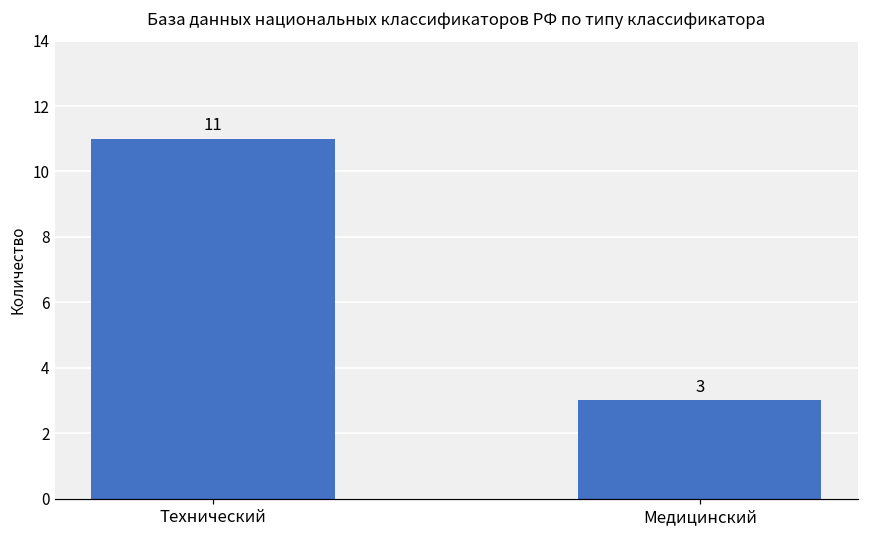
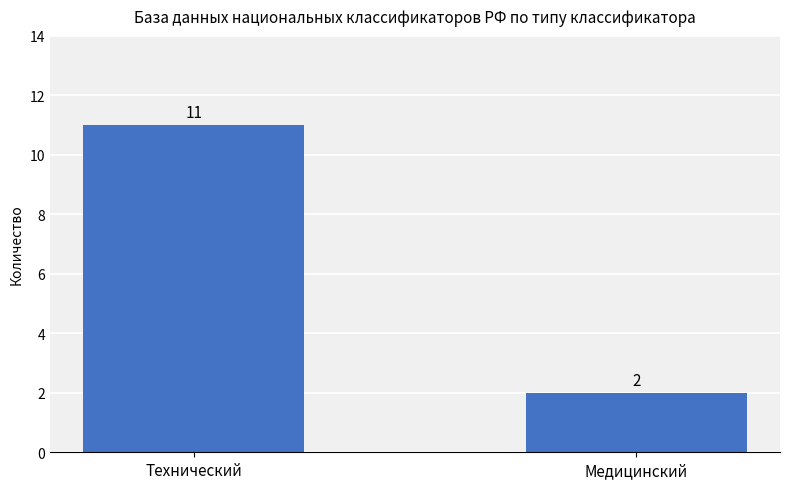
  {
    "Технический": 11,
-   "Медицинский": 3
+   "Медицинский": 2
  }
